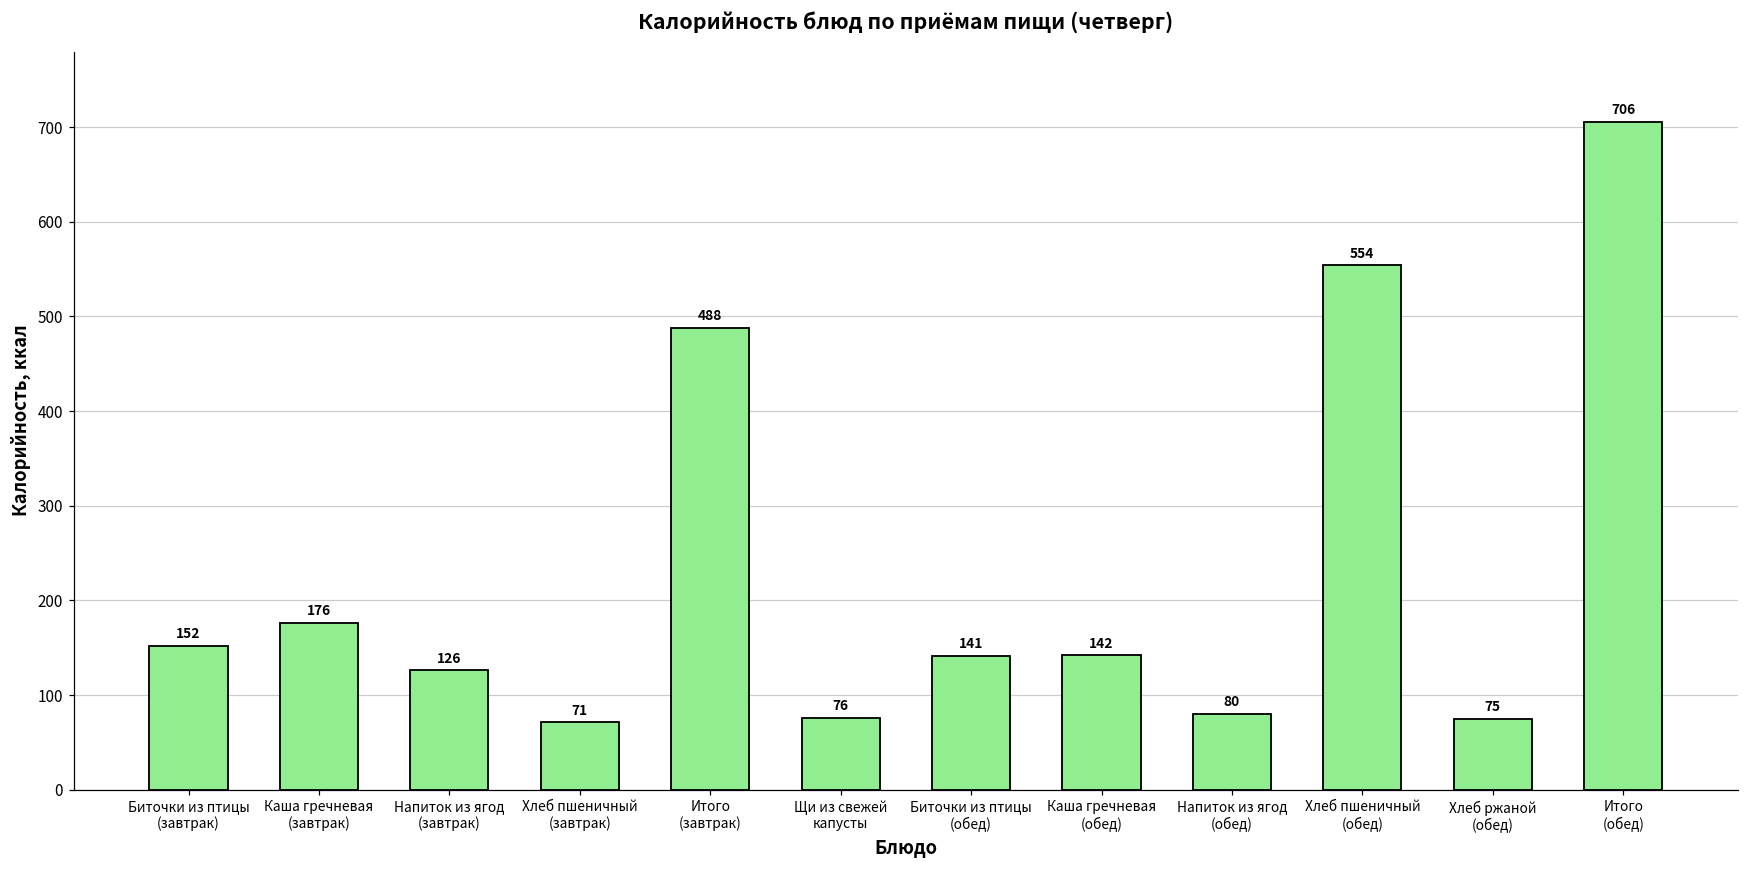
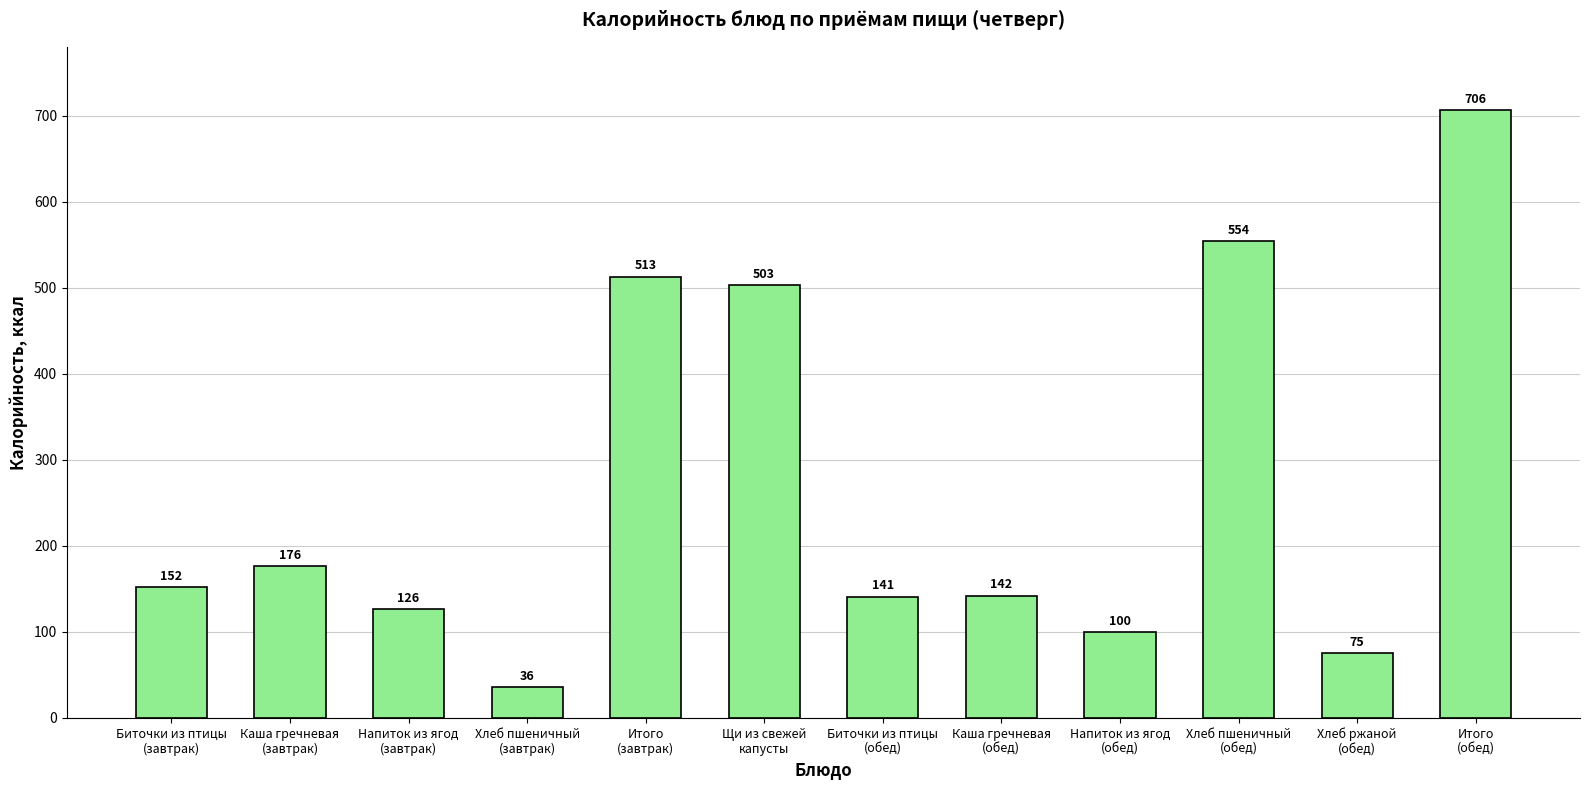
  {
    "Биточки из птицы (завтрак)": 152,
    "Каша гречневая (завтрак)": 176,
    "Напиток из ягод (завтрак)": 126,
-   "Хлеб пшеничный (завтрак)": 71,
-   "Итого (завтрак)": 488,
-   "Щи из свежей капусты": 76,
+   "Хлеб пшеничный (завтрак)": 36,
+   "Итого (завтрак)": 513,
+   "Щи из свежей капусты": 503,
    "Биточки из птицы (обед)": 141,
    "Каша гречневая (обед)": 142,
-   "Напиток из ягод (обед)": 80,
+   "Напиток из ягод (обед)": 100,
    "Хлеб пшеничный (обед)": 554,
    "Хлеб ржаной (обед)": 75,
    "Итого (обед)": 706
  }
